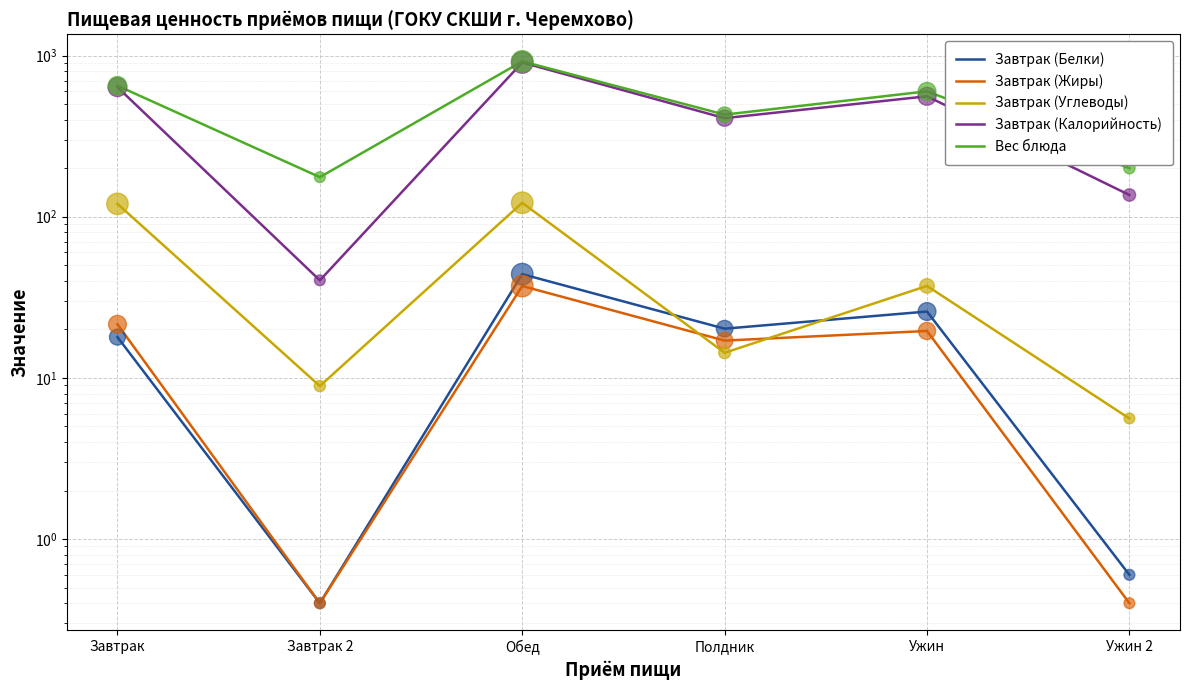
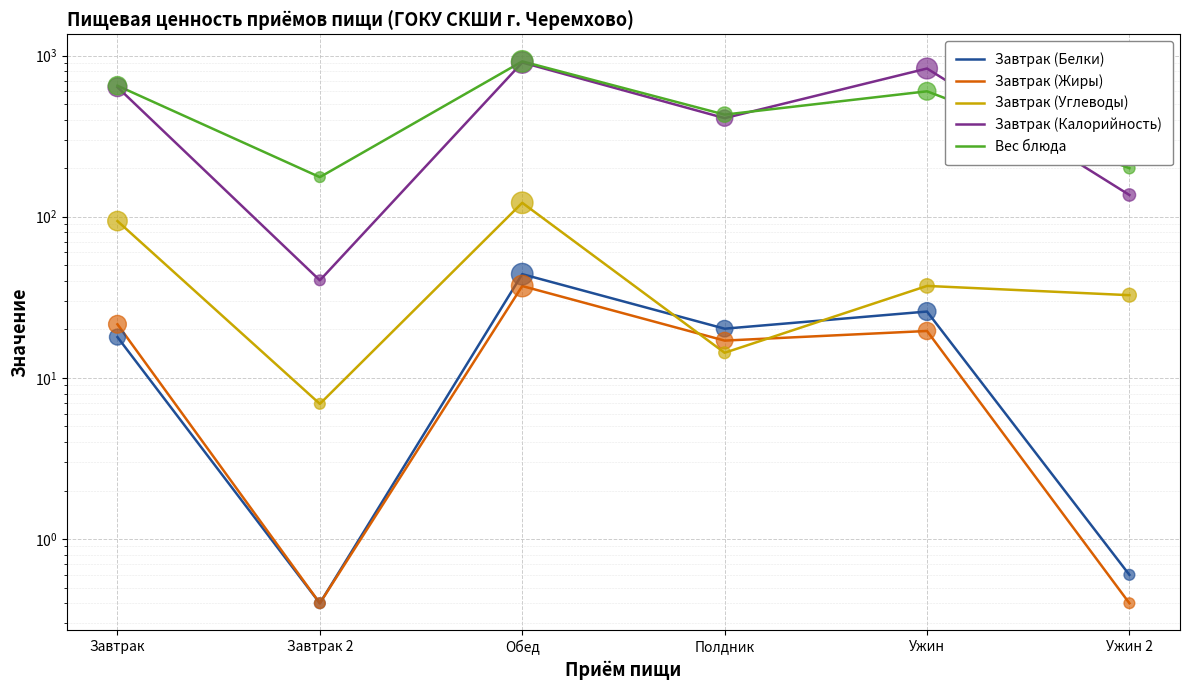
  {
    "Завтрак (Белки)": {
      "Завтрак": 18,
      "Обед": 44,
      "Полдник": 20,
      "Ужин": 26,
      "Ужин 2": 0.6
    },
    "Завтрак (Жиры)": {
      "Завтрак": 22,
      "Обед": 37,
      "Полдник": 17,
      "Ужин": 20,
      "Ужин 2": 0.4
    },
    "Завтрак (Углеводы)": {
-     "Завтрак": 120,
-     "Завтрак 2": 9,
+     "Завтрак": 90,
+     "Завтрак 2": 6.9,
      "Обед": 120,
      "Полдник": 14,
      "Ужин": 37,
-     "Ужин 2": 5.6
+     "Ужин 2": 33
    },
    "Завтрак (Калорийность)": {
      "Завтрак 2": 40,
      "Полдник": 410,
-     "Ужин": 560,
+     "Ужин": 800,
      "Ужин 2": 140
    },
    "Вес блюда": {
      "Завтрак 2": 180,
      "Полдник": 430,
      "Ужин": 600,
      "Ужин 2": 200
    }
  }
